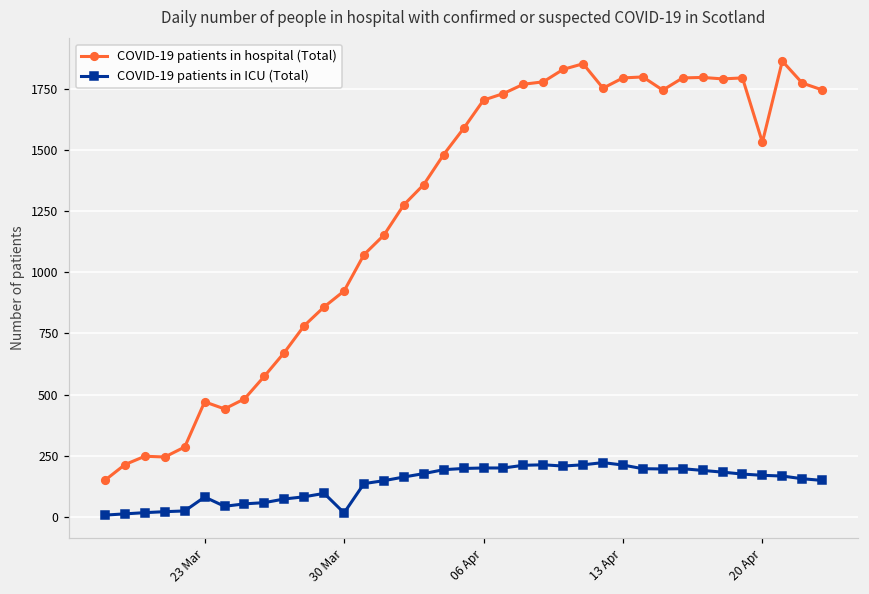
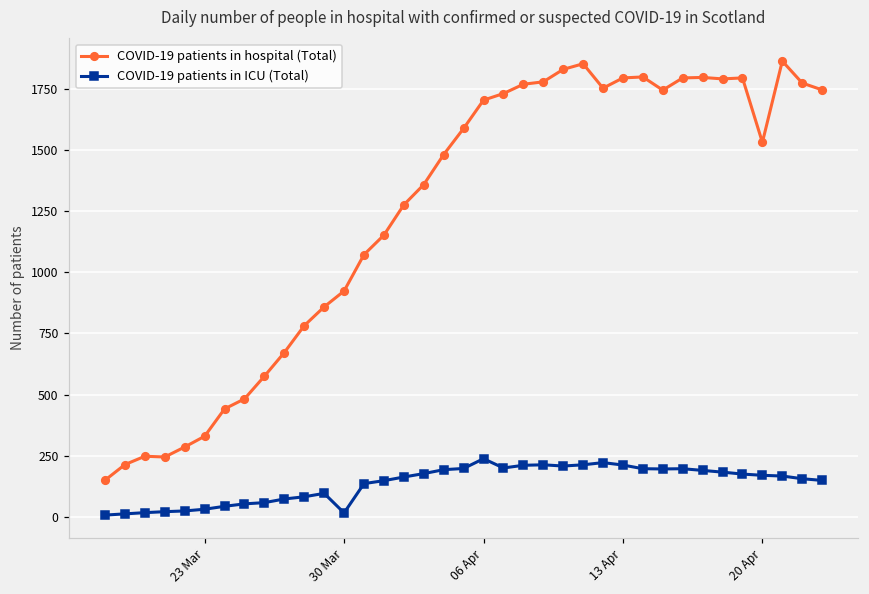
  {
    "COVID-19 patients in hospital (Total)": {
-     "23 Mar": 470,
+     "23 Mar": 330,
      "30 Mar": 920,
      "06 Apr": 1710,
      "13 Apr": 1800,
      "20 Apr": 1530
    },
    "COVID-19 patients in ICU (Total)": {
-     "23 Mar": 80,
+     "23 Mar": 30,
      "30 Mar": 20,
-     "06 Apr": 200,
+     "06 Apr": 240,
      "13 Apr": 210,
      "20 Apr": 170
    }
  }
